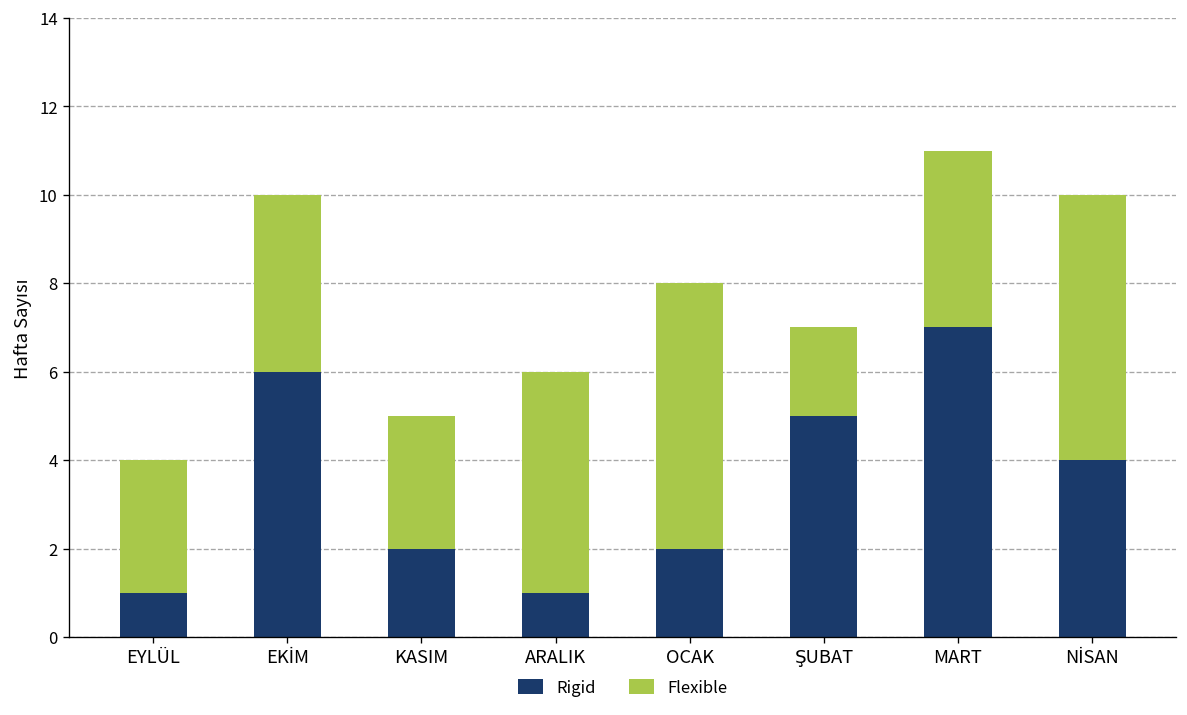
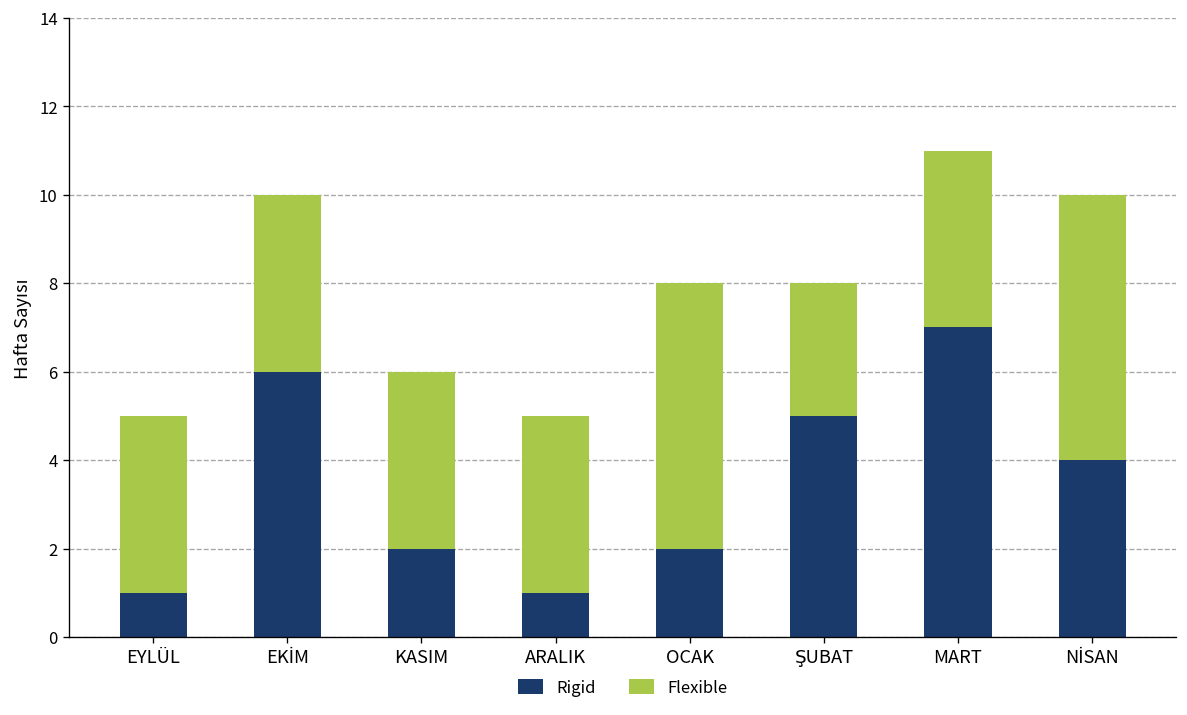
  {
    "Rigid": {
      "EYLÜL": 1,
      "EKİM": 6,
      "KASIM": 2,
      "ARALIK": 1,
      "OCAK": 2,
      "ŞUBAT": 5,
      "MART": 7,
      "NİSAN": 4
    },
    "Flexible": {
-     "EYLÜL": 3,
+     "EYLÜL": 4,
      "EKİM": 4,
-     "KASIM": 3,
-     "ARALIK": 5,
+     "KASIM": 4,
+     "ARALIK": 4,
      "OCAK": 6,
-     "ŞUBAT": 2,
+     "ŞUBAT": 3,
      "MART": 4,
      "NİSAN": 6
    }
  }
